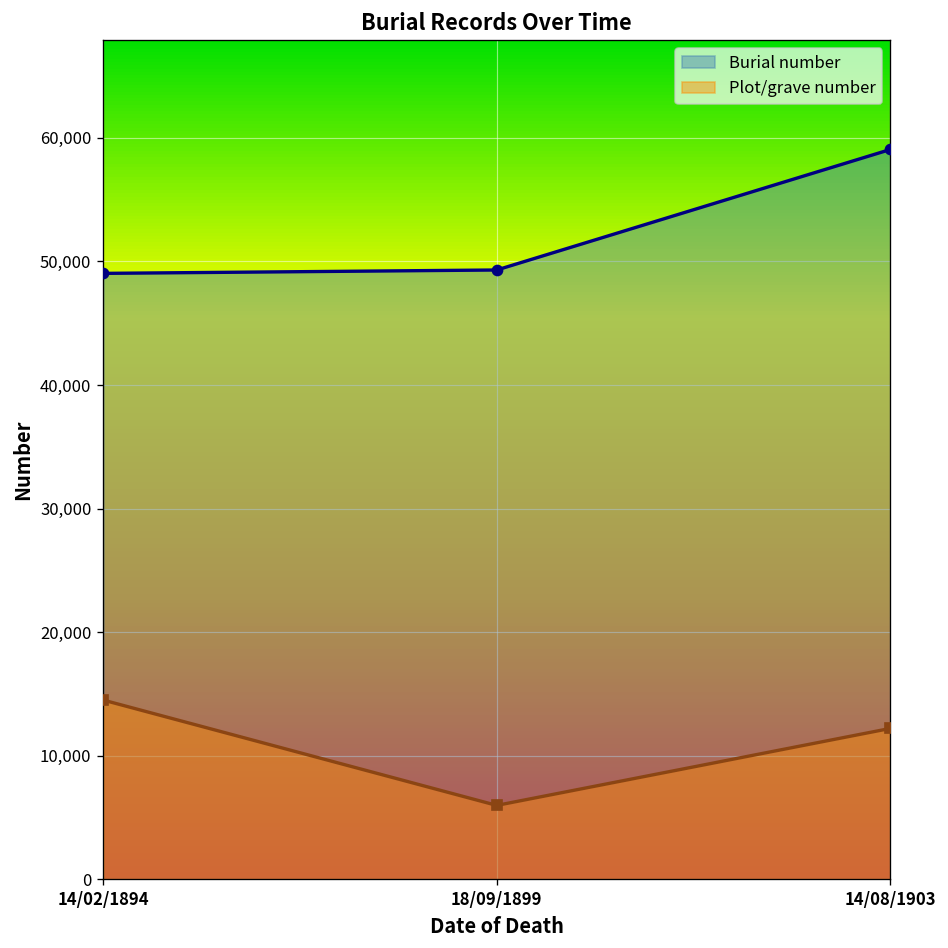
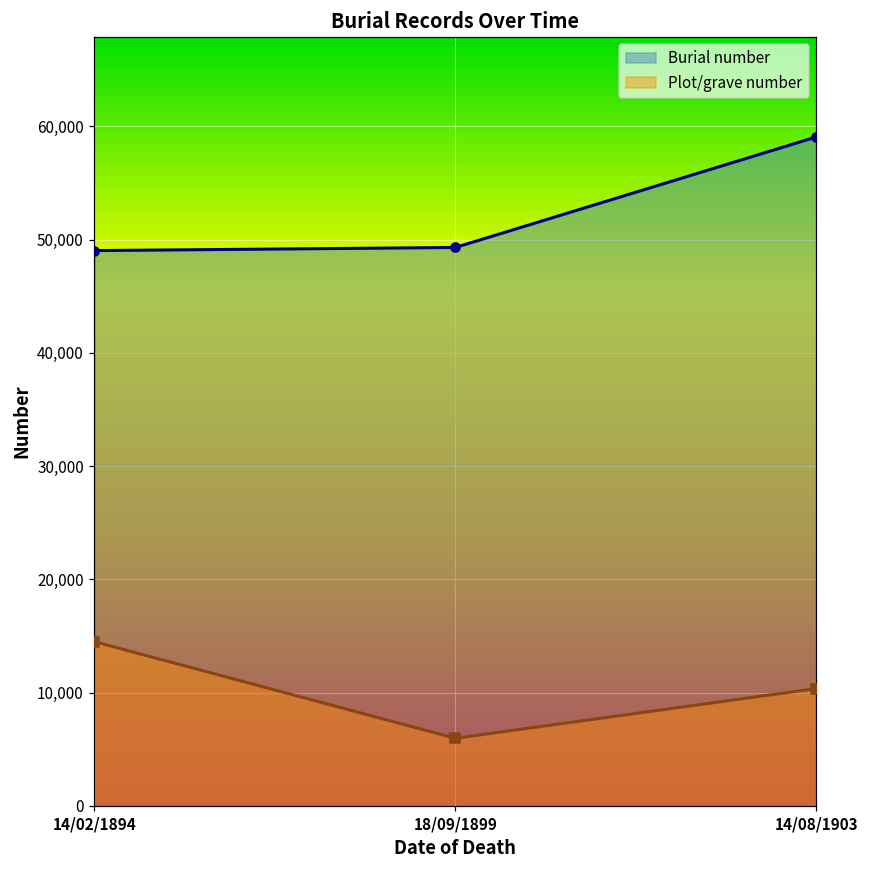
  {
    "Burial number": {
      "14/02/1894": "49,000",
      "18/09/1899": "49,300",
      "14/08/1903": "59,100"
    },
    "Plot/grave number": {
      "14/02/1894": "14,500",
      "18/09/1899": "6,000",
-     "14/08/1903": "12,200"
+     "14/08/1903": "10,400"
    }
  }
